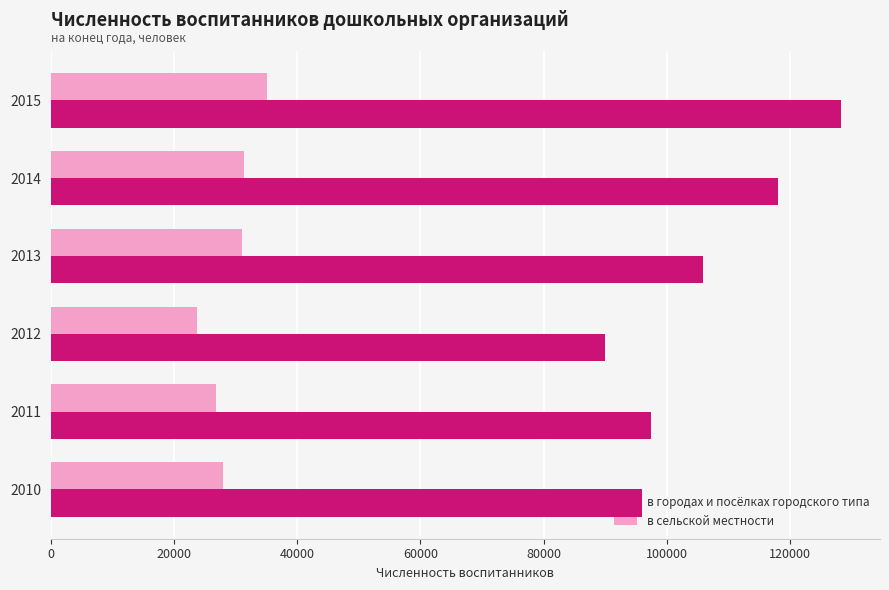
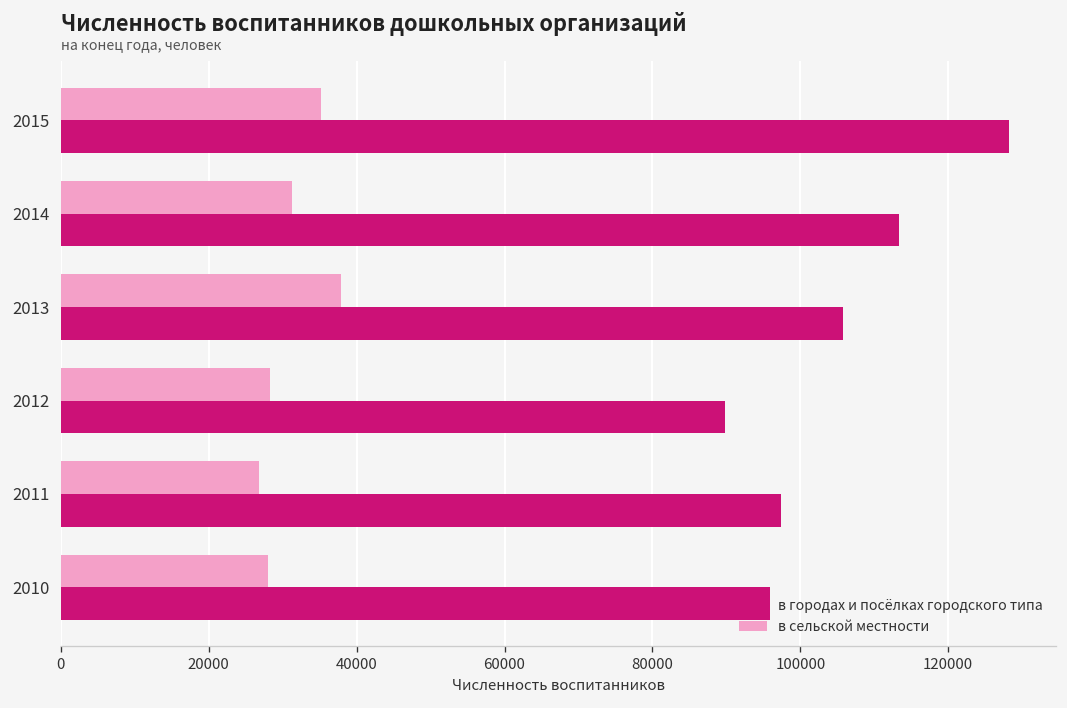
  {
    "в городах и посёлках городского типа": {
      "2015": 128000,
-     "2014": 118000,
+     "2014": 113000,
      "2013": 106000,
      "2012": 90000,
      "2011": 97000,
      "2010": 96000
    },
    "в сельской местности": {
      "2015": 35000,
      "2014": 31000,
-     "2013": 31000,
-     "2012": 24000,
+     "2013": 38000,
+     "2012": 28000,
      "2011": 27000,
      "2010": 28000
    }
  }
